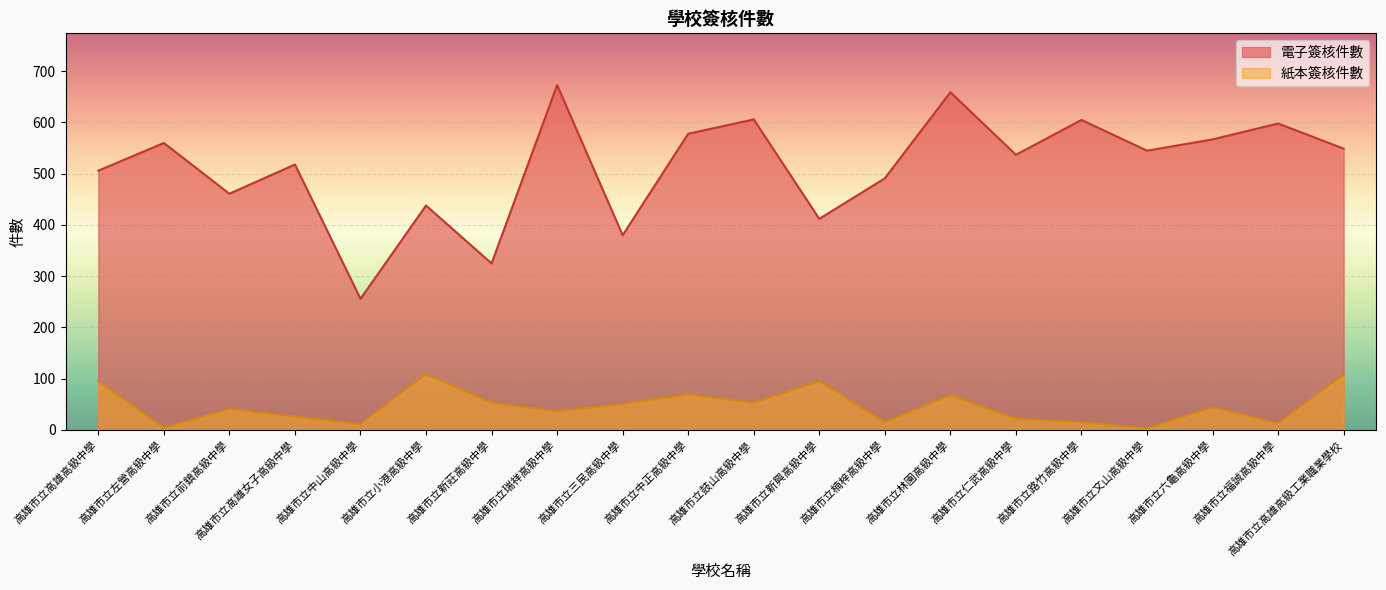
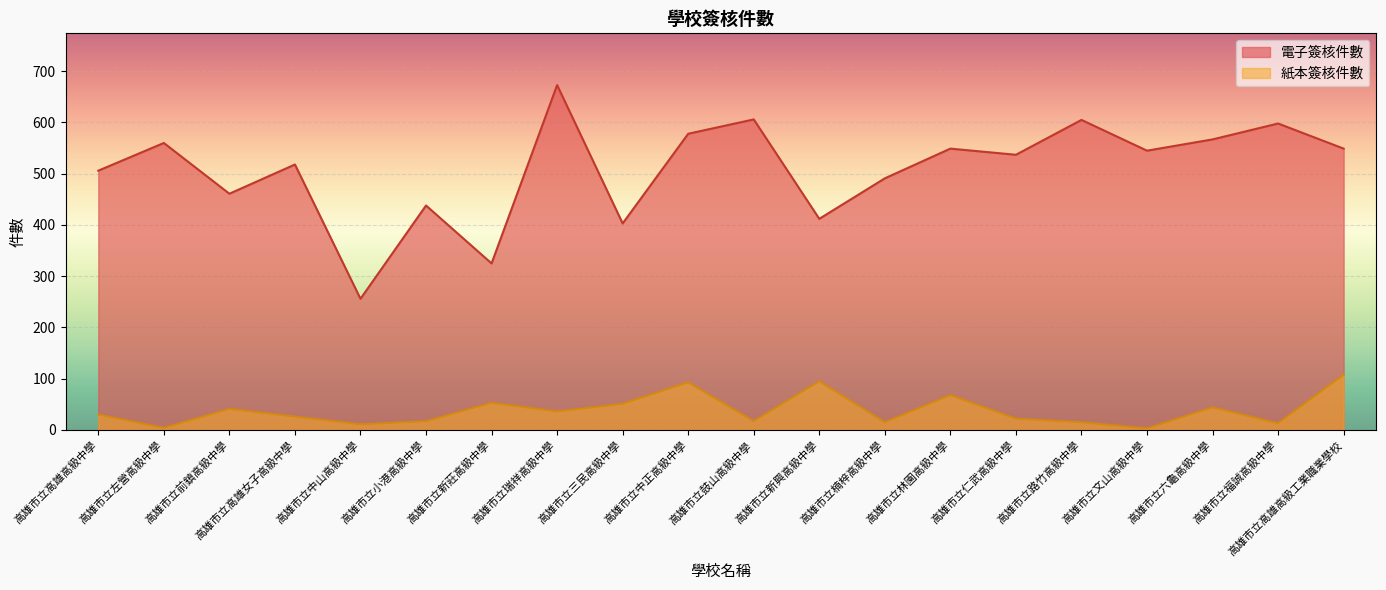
  {
    "電子簽核件數": {
      "高雄市立高雄高級中學": 510,
      "高雄市立左營高級中學": 560,
      "高雄市立前鎮高級中學": 460,
      "高雄市立高雄女子高級中學": 520,
      "高雄市立中山高級中學": 260,
      "高雄市立小港高級中學": 440,
      "高雄市立新莊高級中學": 330,
      "高雄市立瑞祥高級中學": 670,
-     "高雄市立三民高級中學": 380,
+     "高雄市立三民高級中學": 400,
      "高雄市立中正高級中學": 580,
      "高雄市立鼓山高級中學": 610,
      "高雄市立新興高級中學": 410,
      "高雄市立楠梓高級中學": 490,
-     "高雄市立林園高級中學": 660,
+     "高雄市立林園高級中學": 550,
      "高雄市立仁武高級中學": 540,
      "高雄市立路竹高級中學": 610,
      "高雄市立文山高級中學": 550,
      "高雄市立六龜高級中學": 570,
      "高雄市立福誠高級中學": 600,
      "高雄市立高雄高級工業職業學校": 550
    },
    "紙本簽核件數": {
-     "高雄市立高雄高級中學": 100,
+     "高雄市立高雄高級中學": 30,
      "高雄市立左營高級中學": 0,
      "高雄市立前鎮高級中學": 40,
      "高雄市立高雄女子高級中學": 30,
      "高雄市立中山高級中學": 10,
-     "高雄市立小港高級中學": 110,
+     "高雄市立小港高級中學": 20,
      "高雄市立新莊高級中學": 50,
      "高雄市立瑞祥高級中學": 40,
      "高雄市立三民高級中學": 50,
-     "高雄市立中正高級中學": 70,
-     "高雄市立鼓山高級中學": 50,
+     "高雄市立中正高級中學": 90,
+     "高雄市立鼓山高級中學": 20,
      "高雄市立新興高級中學": 100,
      "高雄市立楠梓高級中學": 20,
      "高雄市立林園高級中學": 70,
      "高雄市立仁武高級中學": 20,
      "高雄市立路竹高級中學": 20,
      "高雄市立文山高級中學": 0,
      "高雄市立六龜高級中學": 40,
      "高雄市立福誠高級中學": 10,
      "高雄市立高雄高級工業職業學校": 110
    }
  }
